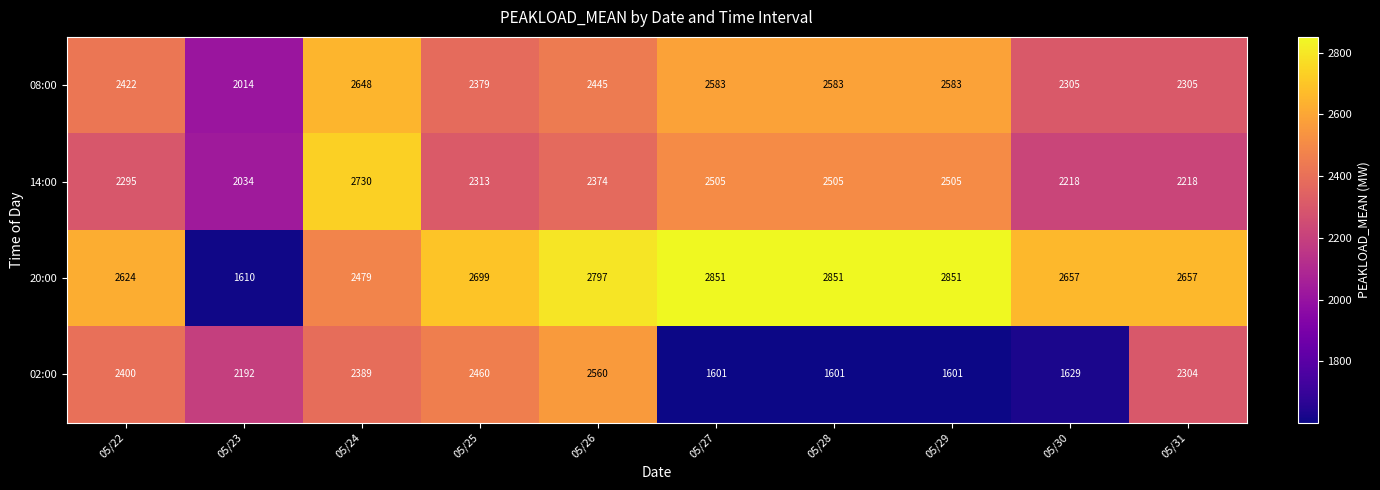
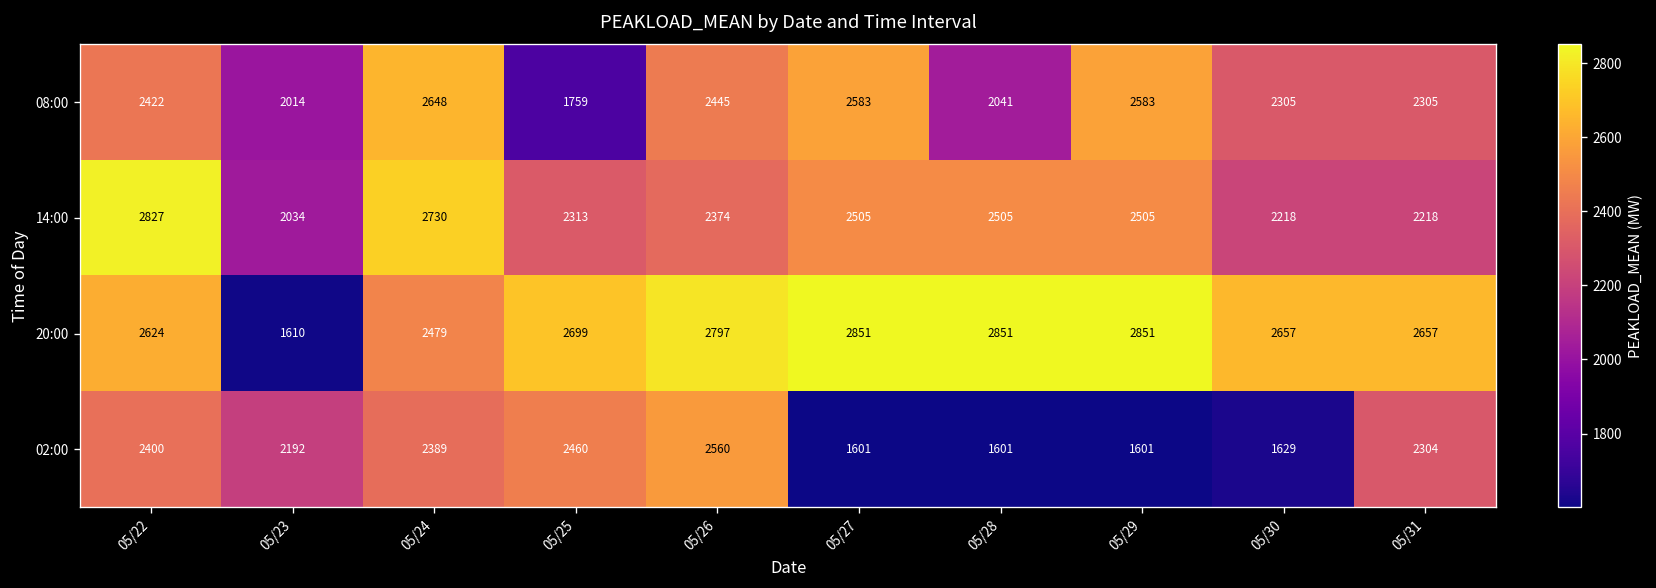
  {
    "08:00": {
      "05/22": 2422,
      "05/23": 2014,
      "05/24": 2648,
-     "05/25": 2379,
+     "05/25": 1759,
      "05/26": 2445,
      "05/27": 2583,
-     "05/28": 2583,
+     "05/28": 2041,
      "05/29": 2583,
      "05/30": 2305,
      "05/31": 2305
    },
    "14:00": {
-     "05/22": 2295,
+     "05/22": 2827,
      "05/23": 2034,
      "05/24": 2730,
      "05/25": 2313,
      "05/26": 2374,
      "05/27": 2505,
      "05/28": 2505,
      "05/29": 2505,
      "05/30": 2218,
      "05/31": 2218
    },
    "20:00": {
      "05/22": 2624,
      "05/23": 1610,
      "05/24": 2479,
      "05/25": 2699,
      "05/26": 2797,
      "05/27": 2851,
      "05/28": 2851,
      "05/29": 2851,
      "05/30": 2657,
      "05/31": 2657
    },
    "02:00": {
      "05/22": 2400,
      "05/23": 2192,
      "05/24": 2389,
      "05/25": 2460,
      "05/26": 2560,
      "05/27": 1601,
      "05/28": 1601,
      "05/29": 1601,
      "05/30": 1629,
      "05/31": 2304
    }
  }
